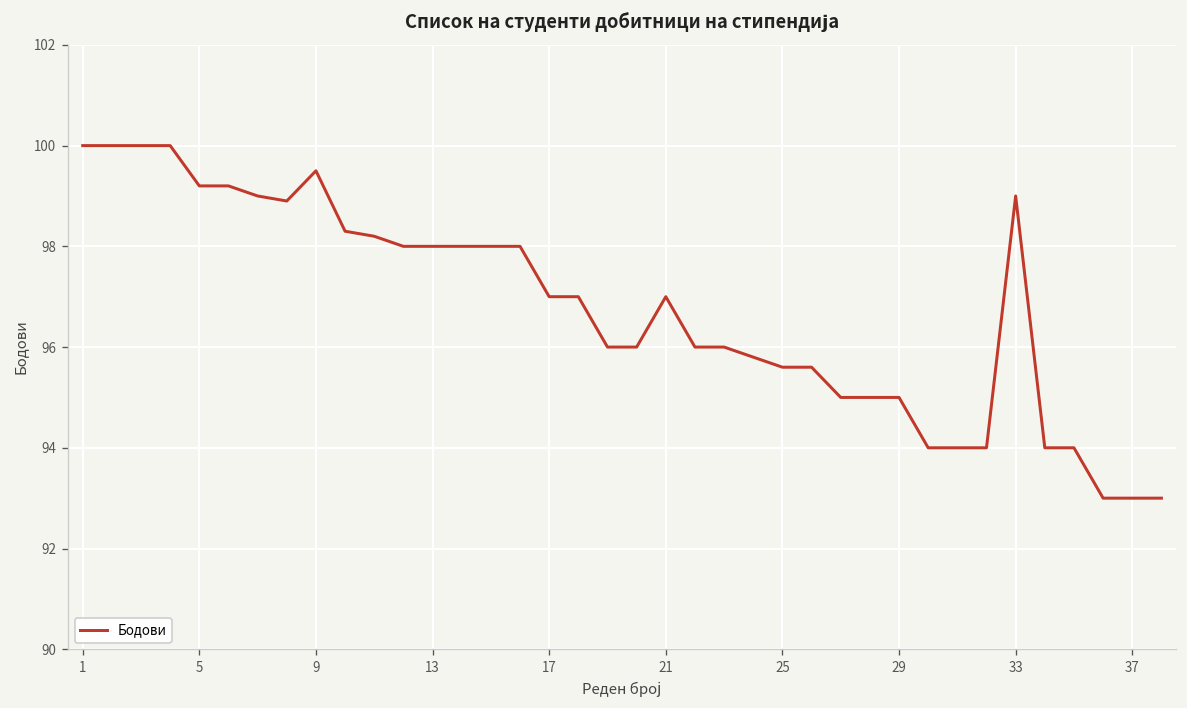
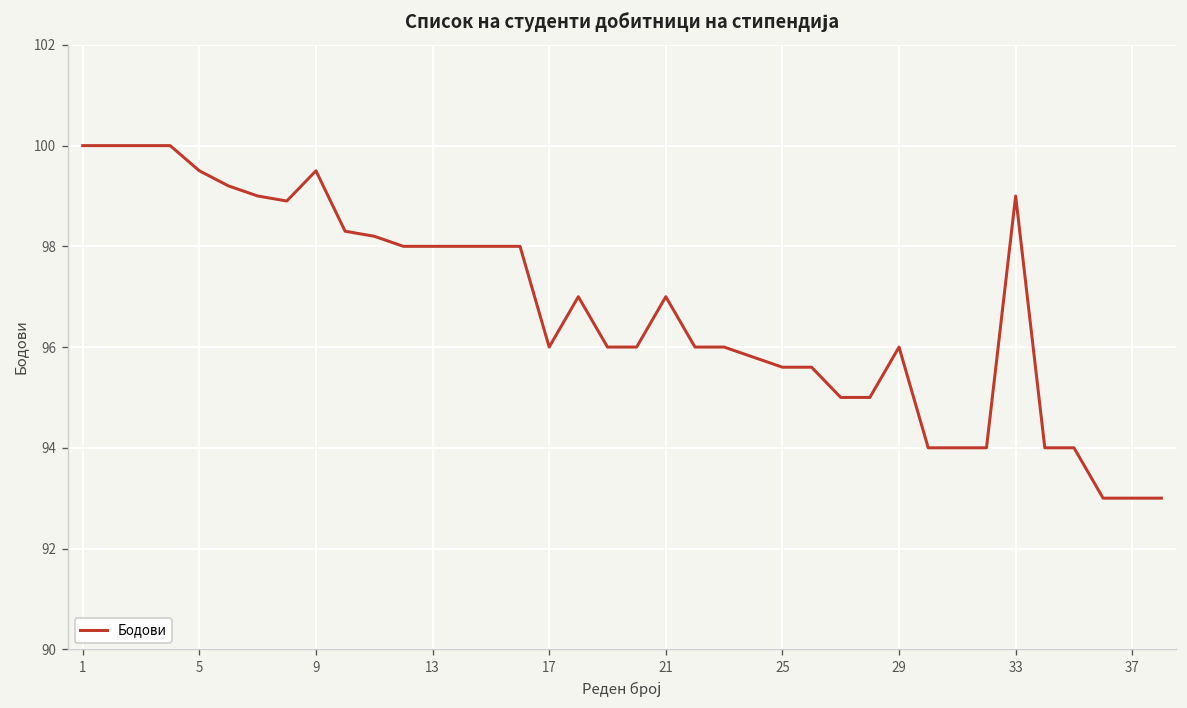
  {
    "1": 100.0,
-   "5": 99.2,
+   "5": 99.5,
    "9": 99.5,
    "13": 98.0,
-   "17": 97,
+   "17": 96,
    "21": 97.0,
    "25": 95.6,
-   "29": 95,
+   "29": 96,
    "33": 99.0,
    "37": 93.0
  }
